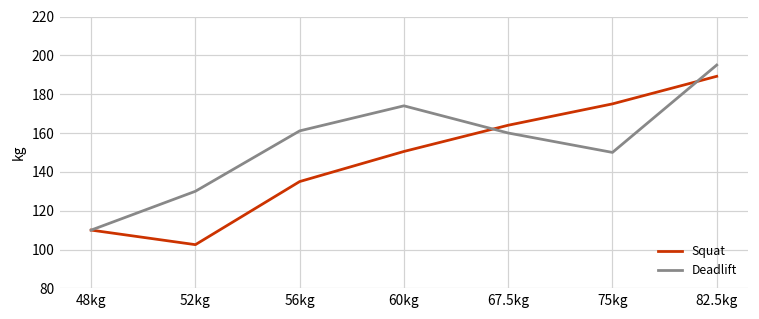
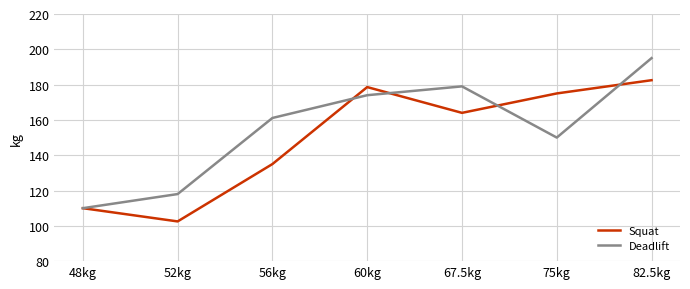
  {
    "Squat": {
      "52kg": 103,
      "56kg": 135,
-     "60kg": 151,
+     "60kg": 179,
      "67.5kg": 164,
      "75kg": 175,
-     "82.5kg": 189
+     "82.5kg": 183
    },
    "Deadlift": {
-     "52kg": 130,
+     "52kg": 118,
      "56kg": 161,
      "60kg": 174,
-     "67.5kg": 160,
+     "67.5kg": 179,
      "75kg": 150,
      "82.5kg": 195
    }
  }
